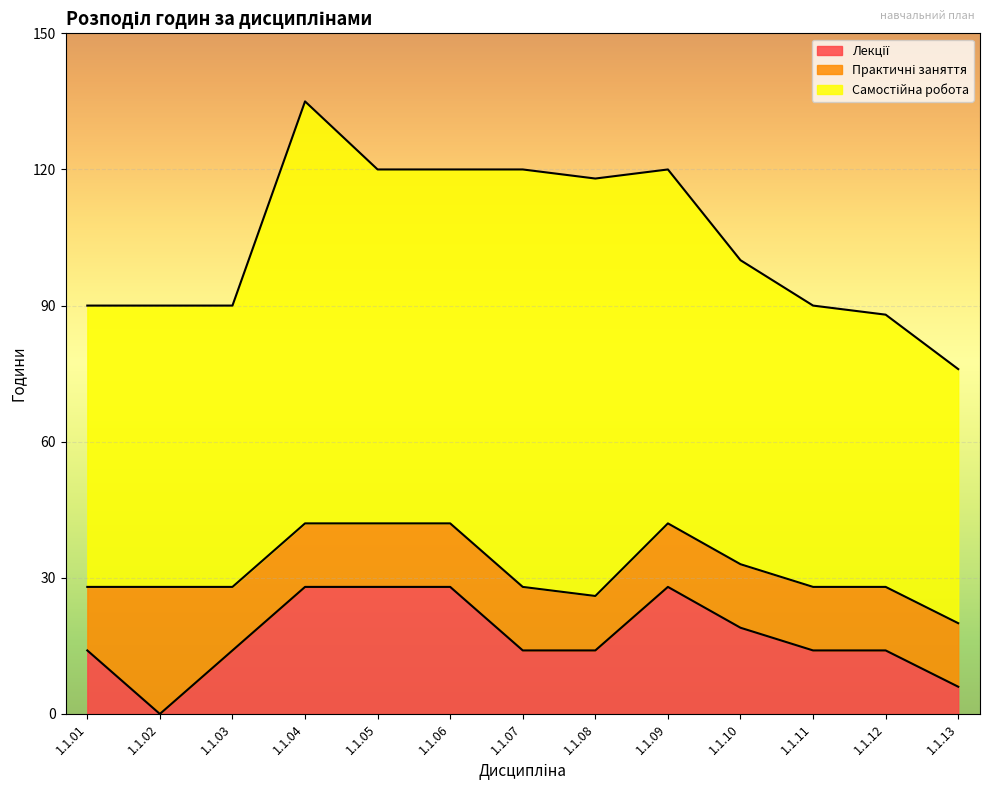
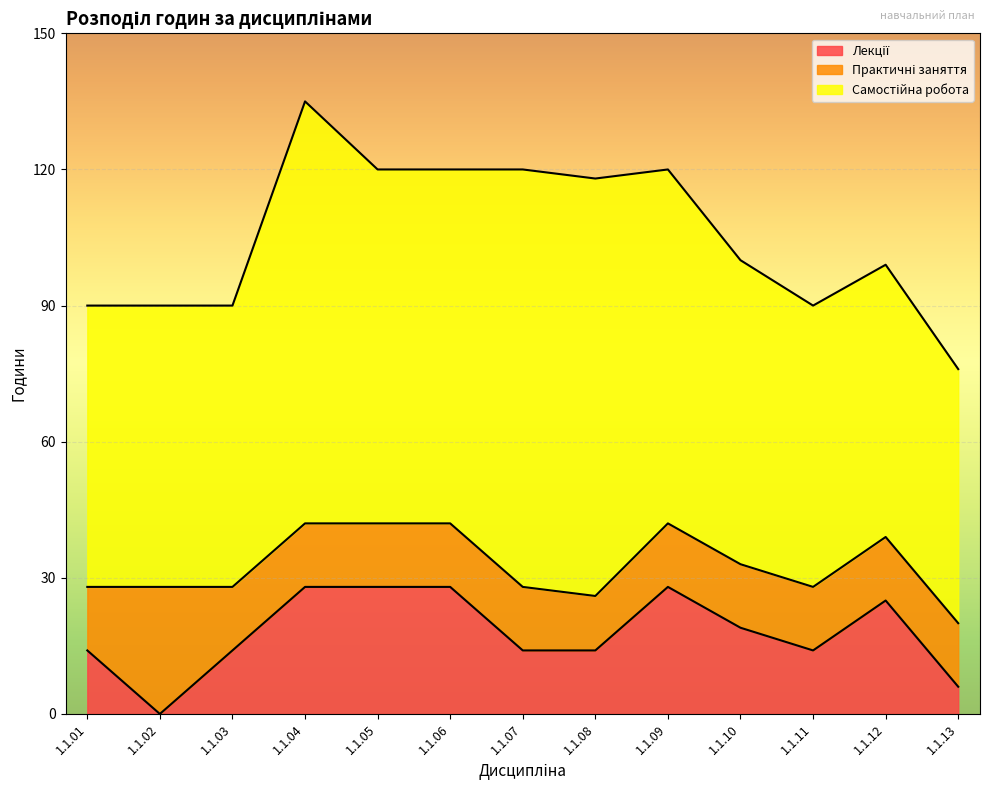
  {
    "Лекції": {
      "1.1.01": 14,
      "1.1.02": 0,
      "1.1.03": 14,
      "1.1.04": 28,
      "1.1.05": 28,
      "1.1.06": 28,
      "1.1.07": 14,
      "1.1.08": 14,
      "1.1.09": 28,
      "1.1.10": 19,
      "1.1.11": 14,
-     "1.1.12": 14,
+     "1.1.12": 25,
      "1.1.13": 6
    },
    "Практичні заняття": {
      "1.1.01": 14,
      "1.1.02": 28,
      "1.1.03": 14,
      "1.1.04": 14,
      "1.1.05": 14,
      "1.1.06": 14,
      "1.1.07": 14,
      "1.1.08": 12,
      "1.1.09": 14,
      "1.1.10": 14,
      "1.1.11": 14,
      "1.1.12": 14,
      "1.1.13": 14
    },
    "Самостійна робота": {
      "1.1.01": 62,
      "1.1.02": 62,
      "1.1.03": 62,
      "1.1.04": 93,
      "1.1.05": 78,
      "1.1.06": 78,
      "1.1.07": 92,
      "1.1.08": 92,
      "1.1.09": 78,
      "1.1.10": 67,
      "1.1.11": 62,
      "1.1.12": 60,
      "1.1.13": 56
    }
  }
